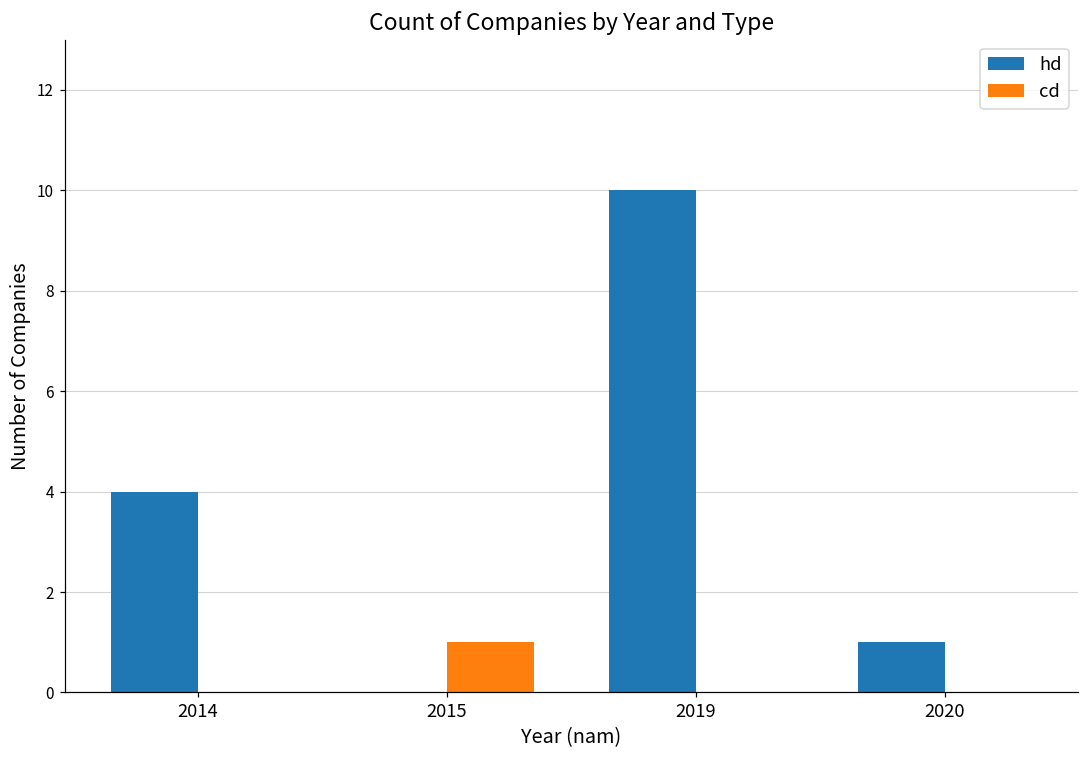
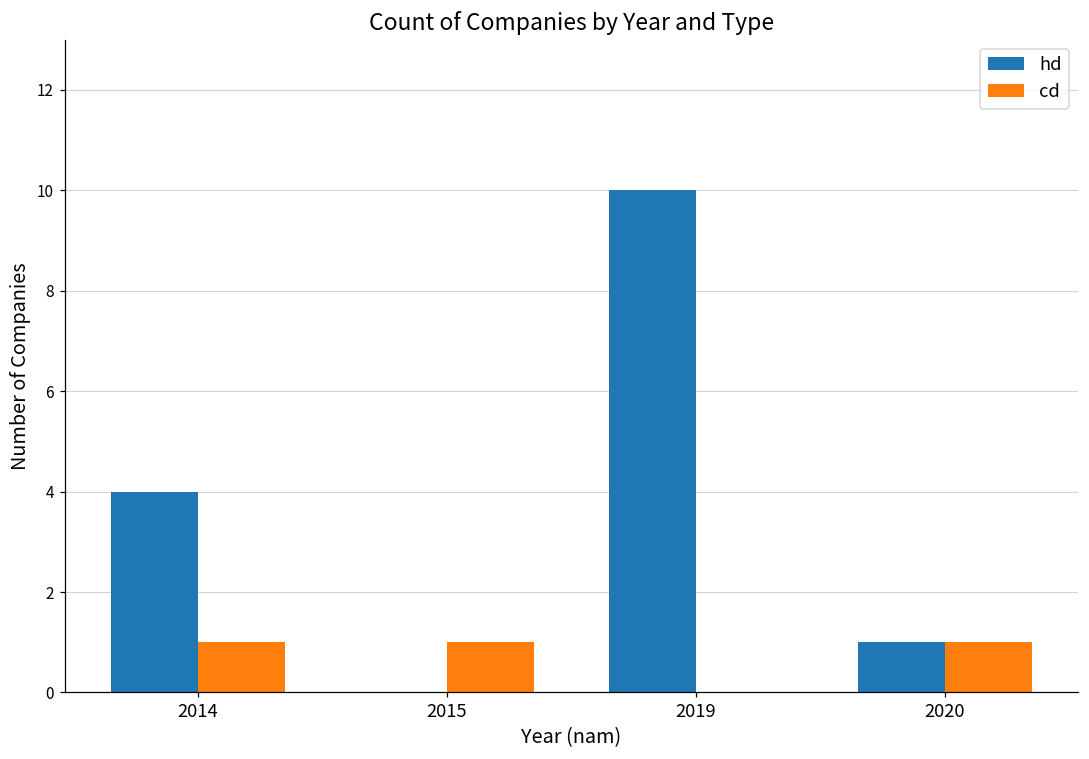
  {
    "hd": {
      "2014": 4,
      "2015": 0,
      "2019": 10,
      "2020": 1
    },
    "cd": {
-     "2014": 0,
+     "2014": 1,
      "2015": 1,
      "2019": 0,
-     "2020": 0
+     "2020": 1
    }
  }
